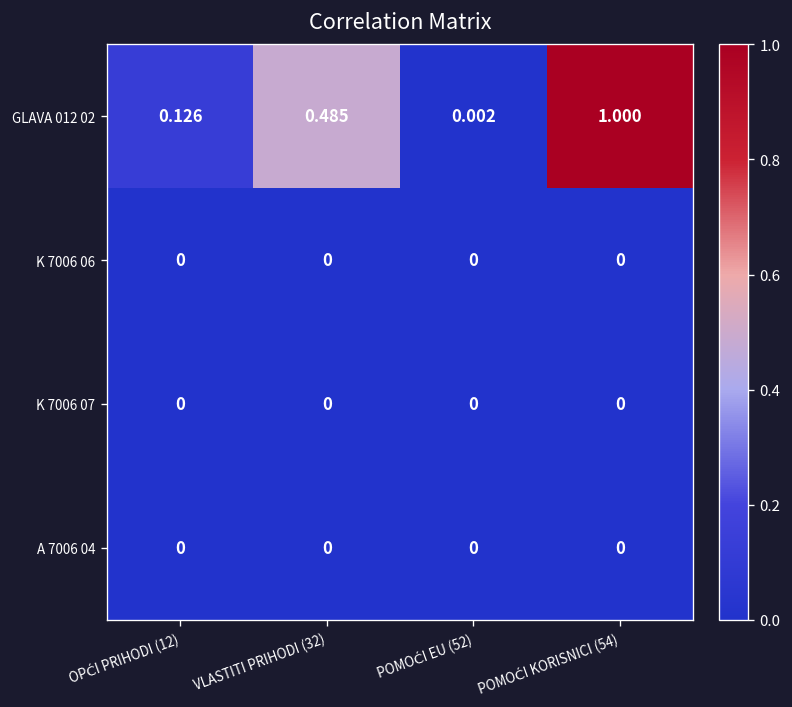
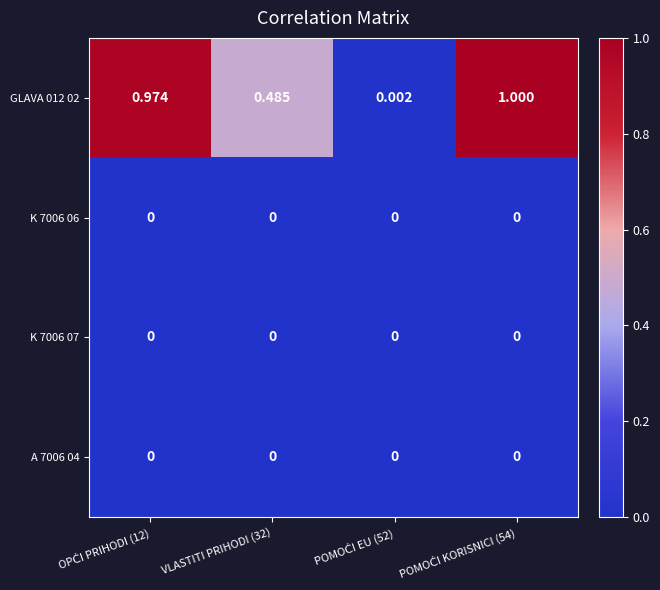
  {
    "GLAVA 012 02": {
-     "OPĆI PRIHODI (12)": 0.126,
+     "OPĆI PRIHODI (12)": 0.974,
      "VLASTITI PRIHODI (32)": 0.485,
      "POMOĆI EU (52)": 0.002,
      "POMOĆI KORISNICI (54)": 1.000
    },
    "K 7006 06": {
      "OPĆI PRIHODI (12)": 0,
      "VLASTITI PRIHODI (32)": 0,
      "POMOĆI EU (52)": 0,
      "POMOĆI KORISNICI (54)": 0
    },
    "K 7006 07": {
      "OPĆI PRIHODI (12)": 0,
      "VLASTITI PRIHODI (32)": 0,
      "POMOĆI EU (52)": 0,
      "POMOĆI KORISNICI (54)": 0
    },
    "A 7006 04": {
      "OPĆI PRIHODI (12)": 0,
      "VLASTITI PRIHODI (32)": 0,
      "POMOĆI EU (52)": 0,
      "POMOĆI KORISNICI (54)": 0
    }
  }
